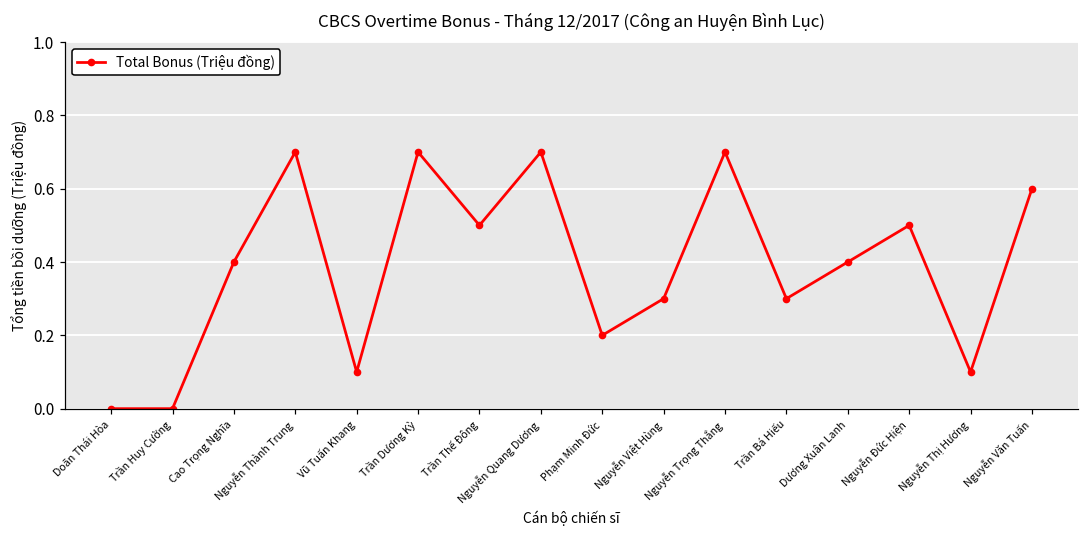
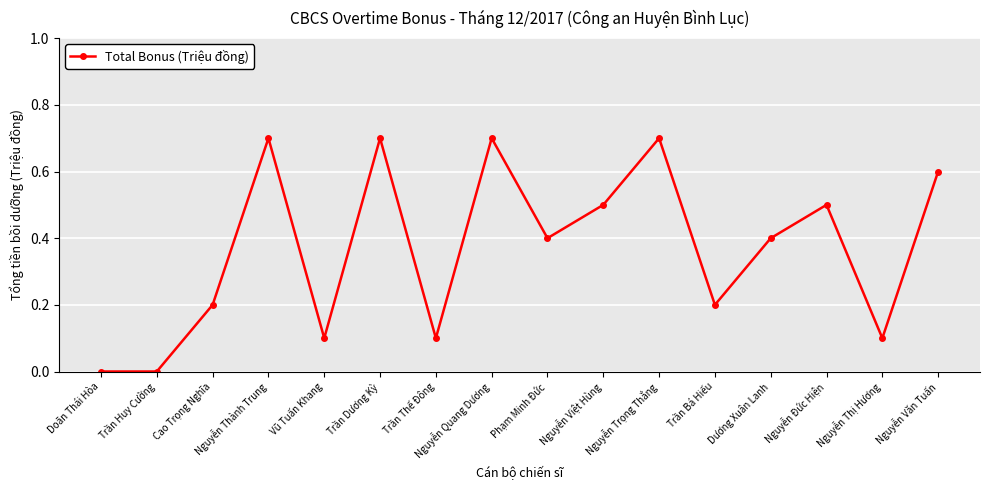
  {
    "Doãn Thái Hòa": 0.0,
    "Trần Huy Cường": 0.0,
-   "Cao Trọng Nghĩa": 0.4,
+   "Cao Trọng Nghĩa": 0.2,
    "Nguyễn Thành Trung": 0.7,
    "Vũ Tuấn Khang": 0.1,
    "Trần Dương Kỳ": 0.7,
-   "Trần Thế Đông": 0.5,
+   "Trần Thế Đông": 0.1,
    "Nguyễn Quang Dương": 0.7,
-   "Phạm Minh Đức": 0.2,
-   "Nguyễn Việt Hùng": 0.3,
+   "Phạm Minh Đức": 0.4,
+   "Nguyễn Việt Hùng": 0.5,
    "Nguyễn Trọng Thắng": 0.7,
-   "Trần Bá Hiếu": 0.3,
+   "Trần Bá Hiếu": 0.2,
    "Dương Xuân Lanh": 0.4,
    "Nguyễn Đức Hiện": 0.5,
    "Nguyễn Thị Hương": 0.1,
    "Nguyễn Văn Tuấn": 0.6
  }
